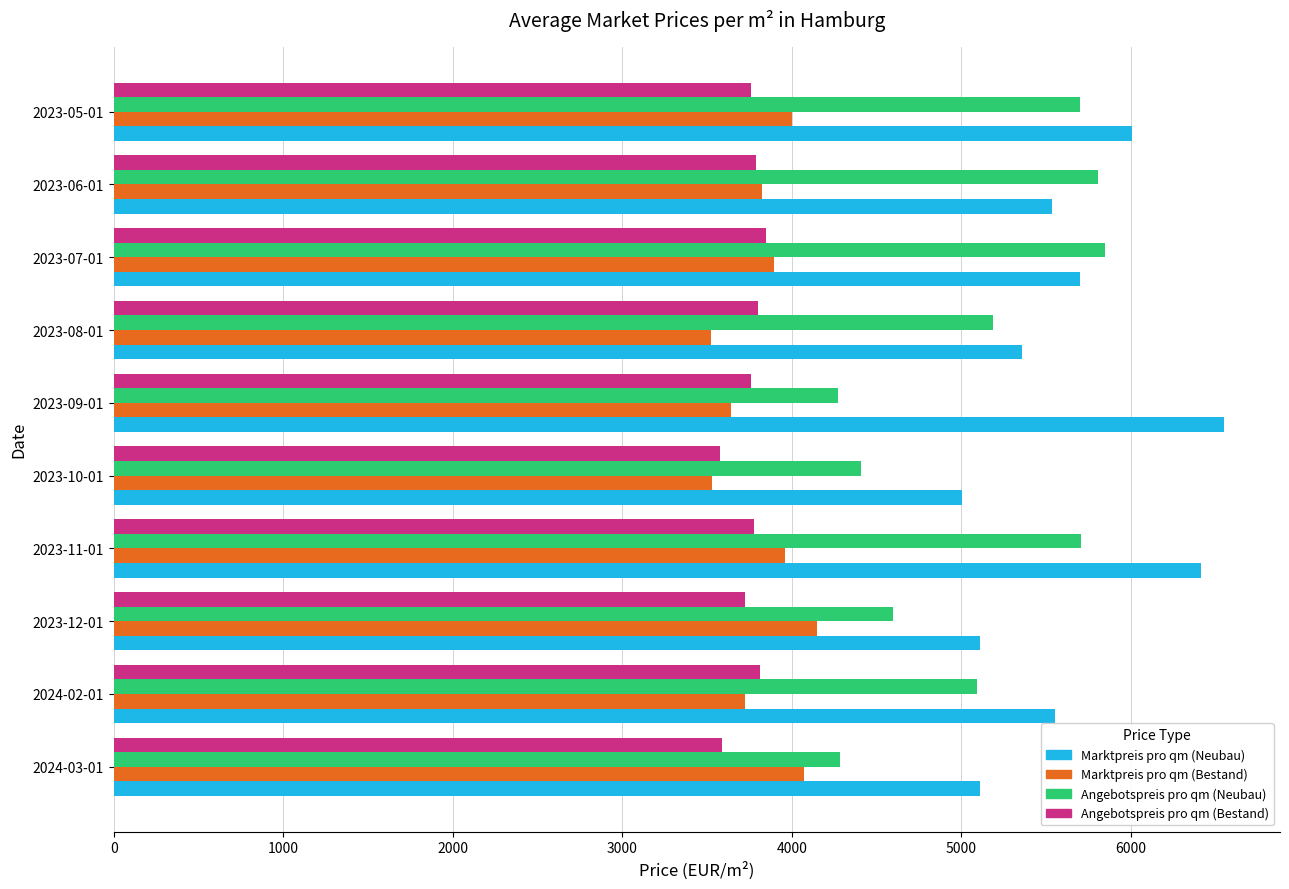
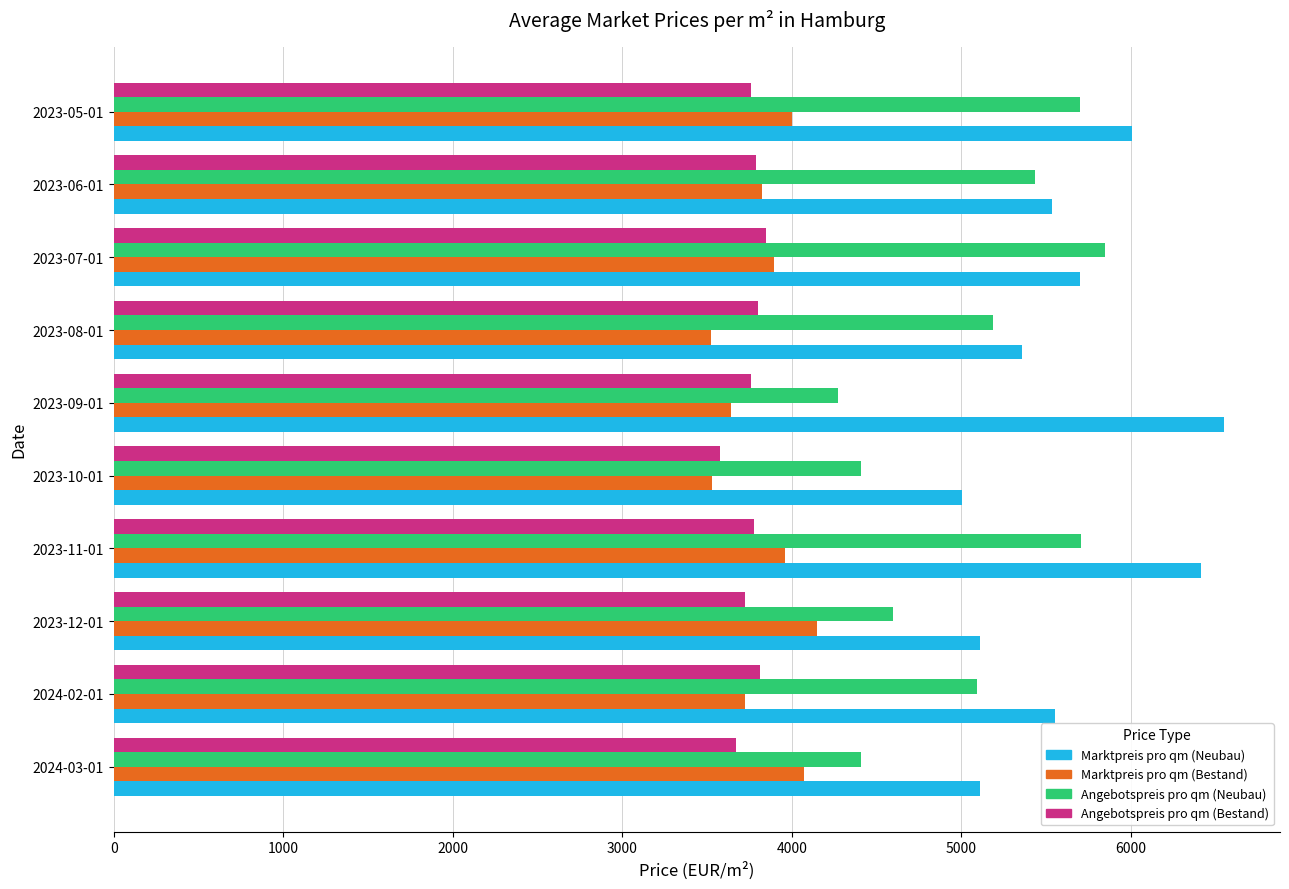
  {
    "Marktpreis pro qm (Neubau)": {
      "2023-05-01": 6010,
      "2023-06-01": 5540,
      "2023-07-01": 5700,
      "2023-08-01": 5360,
      "2023-09-01": 6550,
      "2023-10-01": 5000,
      "2023-11-01": 6420,
      "2023-12-01": 5110,
      "2024-02-01": 5550,
      "2024-03-01": 5110
    },
    "Marktpreis pro qm (Bestand)": {
      "2023-05-01": 4000,
      "2023-06-01": 3820,
      "2023-07-01": 3890,
      "2023-08-01": 3530,
      "2023-09-01": 3640,
      "2023-10-01": 3530,
      "2023-11-01": 3960,
      "2023-12-01": 4150,
      "2024-02-01": 3720,
      "2024-03-01": 4070
    },
    "Angebotspreis pro qm (Neubau)": {
      "2023-05-01": 5700,
-     "2023-06-01": 5810,
+     "2023-06-01": 5440,
      "2023-07-01": 5850,
      "2023-08-01": 5190,
      "2023-09-01": 4280,
      "2023-10-01": 4410,
      "2023-11-01": 5710,
      "2023-12-01": 4600,
      "2024-02-01": 5100,
-     "2024-03-01": 4280
+     "2024-03-01": 4410
    },
    "Angebotspreis pro qm (Bestand)": {
      "2023-05-01": 3760,
      "2023-06-01": 3790,
      "2023-07-01": 3850,
      "2023-08-01": 3800,
      "2023-09-01": 3760,
      "2023-10-01": 3580,
      "2023-11-01": 3780,
      "2023-12-01": 3720,
      "2024-02-01": 3810,
-     "2024-03-01": 3590
+     "2024-03-01": 3670
    }
  }
